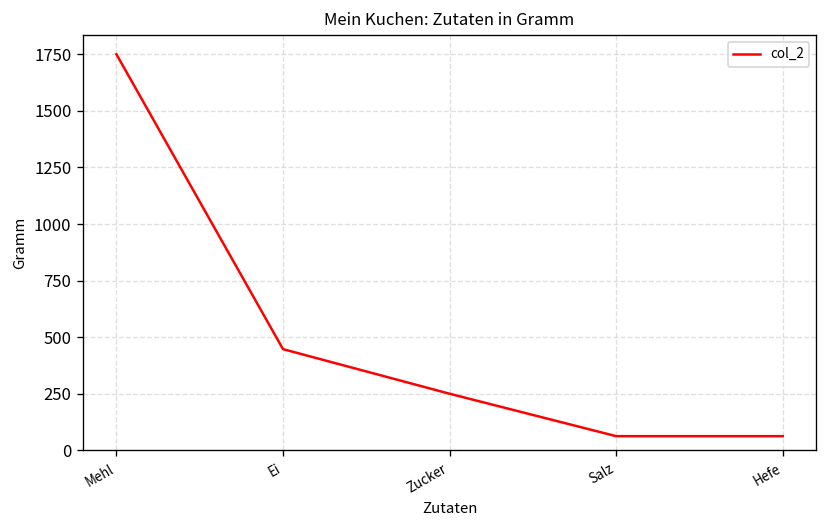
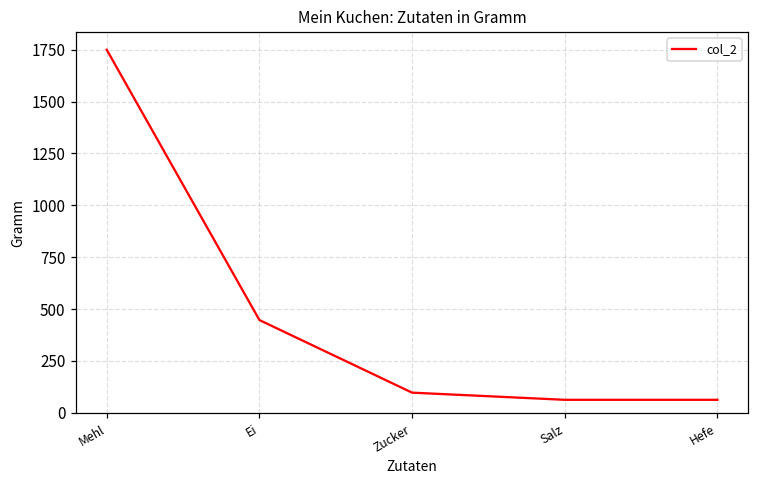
  {
    "Mehl": 1750,
    "Ei": 450,
-   "Zucker": 250,
+   "Zucker": 100,
    "Salz": 60,
    "Hefe": 60
  }
